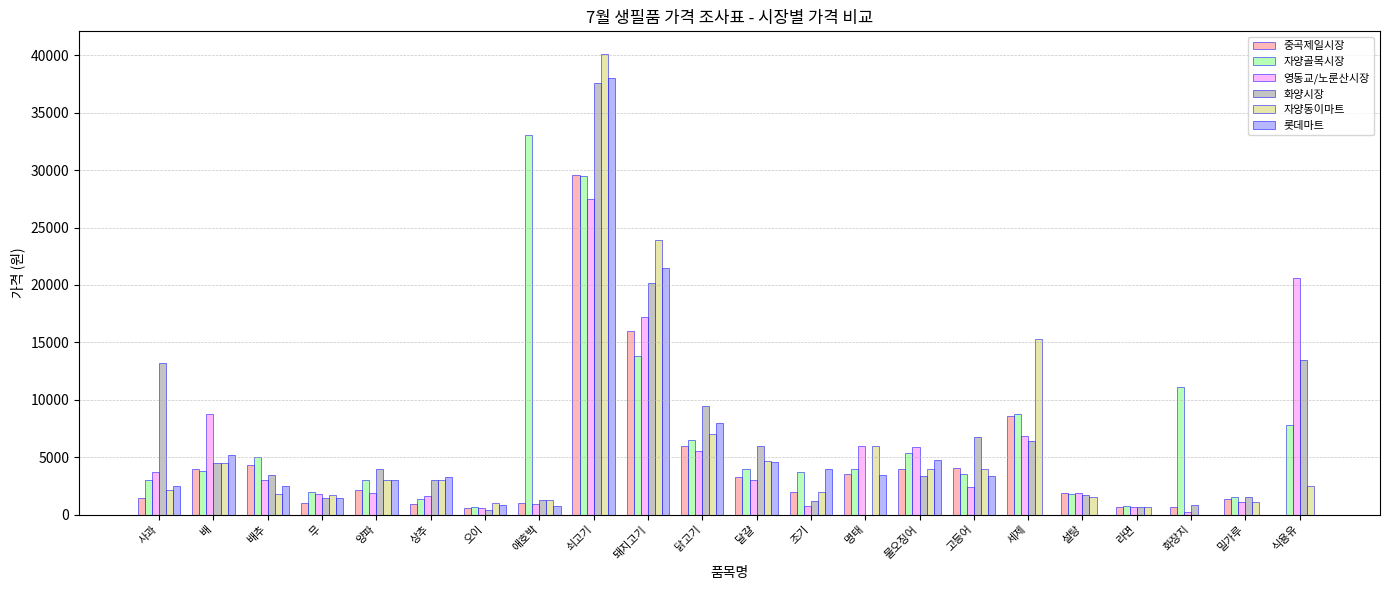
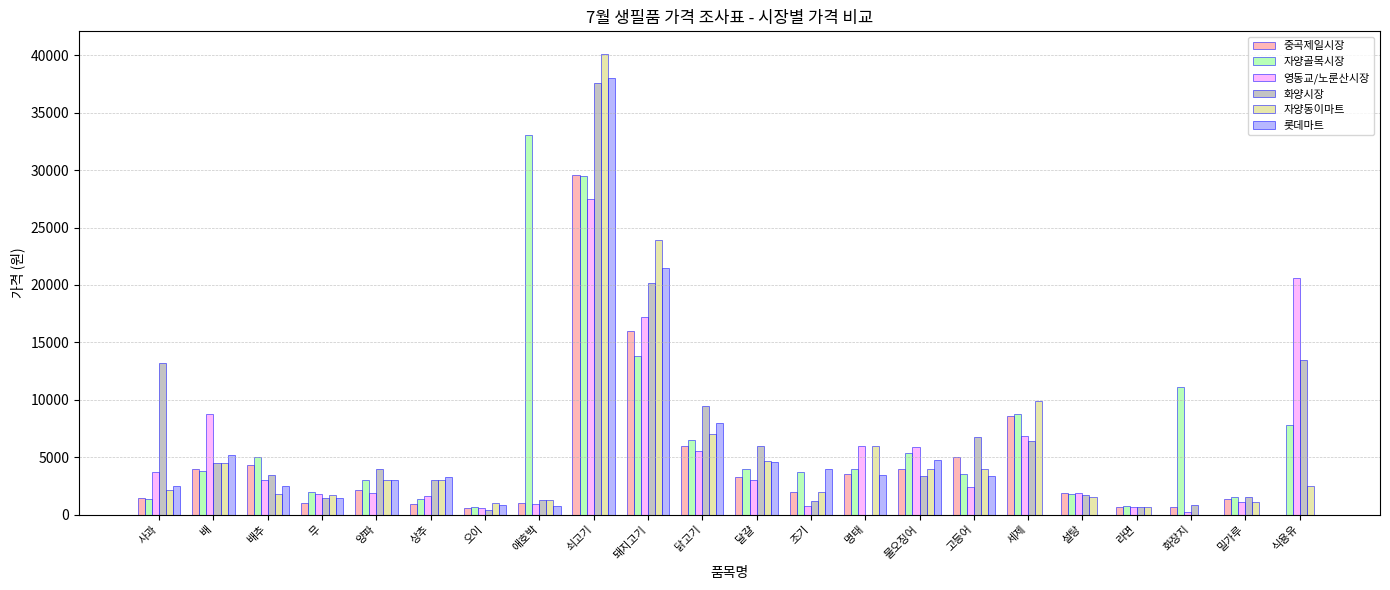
  {
    "중곡제일시장": {
      "사과": 1400,
      "배": 4000,
      "배추": 4300,
      "무": 1000,
      "양파": 2200,
      "상추": 900,
      "오이": 600,
      "애호박": 1000,
      "쇠고기": 29600,
      "돼지고기": 16000,
      "닭고기": 6000,
      "달걀": 3300,
      "조기": 2000,
      "명태": 3500,
      "물오징어": 4000,
-     "고등어": 4100,
+     "고등어": 5000,
      "세제": 8600,
      "설탕": 1900,
      "라면": 700,
      "화장지": 700,
      "밀가루": 1400,
      "식용유": 0
    },
    "자양골목시장": {
-     "사과": 3100,
+     "사과": 1300,
      "배": 3800,
      "배추": 5000,
      "무": 2000,
      "양파": 3000,
      "상추": 1400,
      "오이": 600,
      "애호박": 33000,
      "쇠고기": 29500,
      "돼지고기": 13800,
      "닭고기": 6500,
      "달걀": 4000,
      "조기": 3800,
      "명태": 4000,
      "물오징어": 5400,
      "고등어": 3500,
      "세제": 8700,
      "설탕": 1800,
      "라면": 700,
      "화장지": 11100,
      "밀가루": 1600,
      "식용유": 7800
    },
    "영동교/노룬산시장": {
      "사과": 3700,
      "배": 8800,
      "배추": 3000,
      "무": 1800,
      "양파": 1900,
      "상추": 1700,
      "오이": 600,
      "애호박": 900,
      "쇠고기": 27500,
      "돼지고기": 17200,
      "닭고기": 5500,
      "달걀": 3000,
      "조기": 700,
      "명태": 6000,
      "물오징어": 5900,
      "고등어": 2500,
      "세제": 6800,
      "설탕": 1900,
      "라면": 700,
      "화장지": 200,
      "밀가루": 1100,
      "식용유": 20600
    },
    "화양시장": {
      "사과": 13200,
      "배": 4500,
      "배추": 3500,
      "무": 1500,
      "양파": 4000,
      "상추": 3000,
      "오이": 400,
      "애호박": 1300,
      "쇠고기": 37600,
      "돼지고기": 20200,
      "닭고기": 9500,
      "달걀": 6000,
      "조기": 1200,
      "명태": 0,
      "물오징어": 3400,
      "고등어": 6800,
      "세제": 6400,
      "설탕": 1700,
      "라면": 700,
      "화장지": 800,
      "밀가루": 1500,
      "식용유": 13400
    },
    "자양동이마트": {
      "사과": 2200,
      "배": 4500,
      "배추": 1800,
      "무": 1700,
      "양파": 3000,
      "상추": 3000,
      "오이": 1000,
      "애호박": 1300,
      "쇠고기": 40100,
      "돼지고기": 23900,
      "닭고기": 7000,
      "달걀": 4700,
      "조기": 2000,
      "명태": 6000,
      "물오징어": 4000,
      "고등어": 4000,
-     "세제": 15300,
+     "세제": 9900,
      "설탕": 1600,
      "라면": 700,
      "화장지": 0,
      "밀가루": 1100,
      "식용유": 2500
    },
    "롯데마트": {
      "사과": 2500,
      "배": 5200,
      "배추": 2500,
      "무": 1500,
      "양파": 3000,
      "상추": 3300,
      "오이": 900,
      "애호박": 800,
      "쇠고기": 38100,
      "돼지고기": 21500,
      "닭고기": 8000,
      "달걀": 4600,
      "조기": 4000,
      "명태": 3500,
      "물오징어": 4800,
      "고등어": 3400,
      "세제": 0,
      "설탕": 0,
      "라면": 0,
      "화장지": 0,
      "밀가루": 0,
      "식용유": 0
    }
  }
